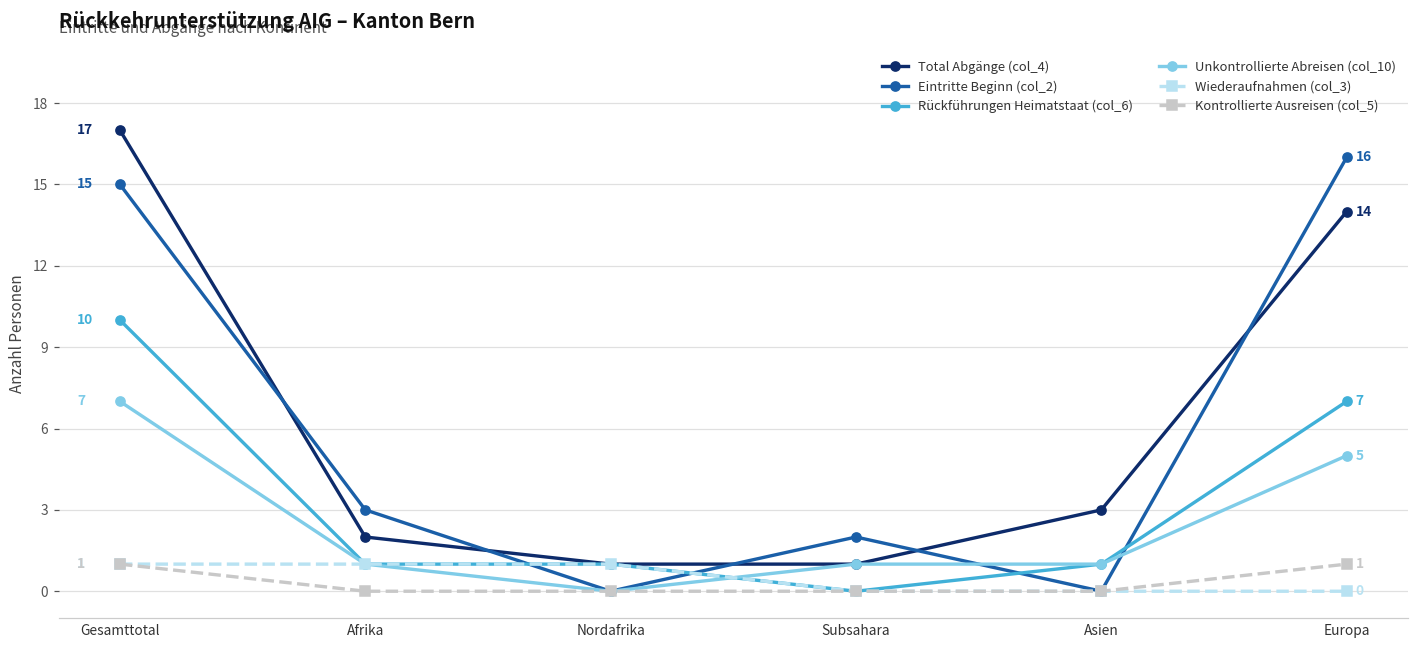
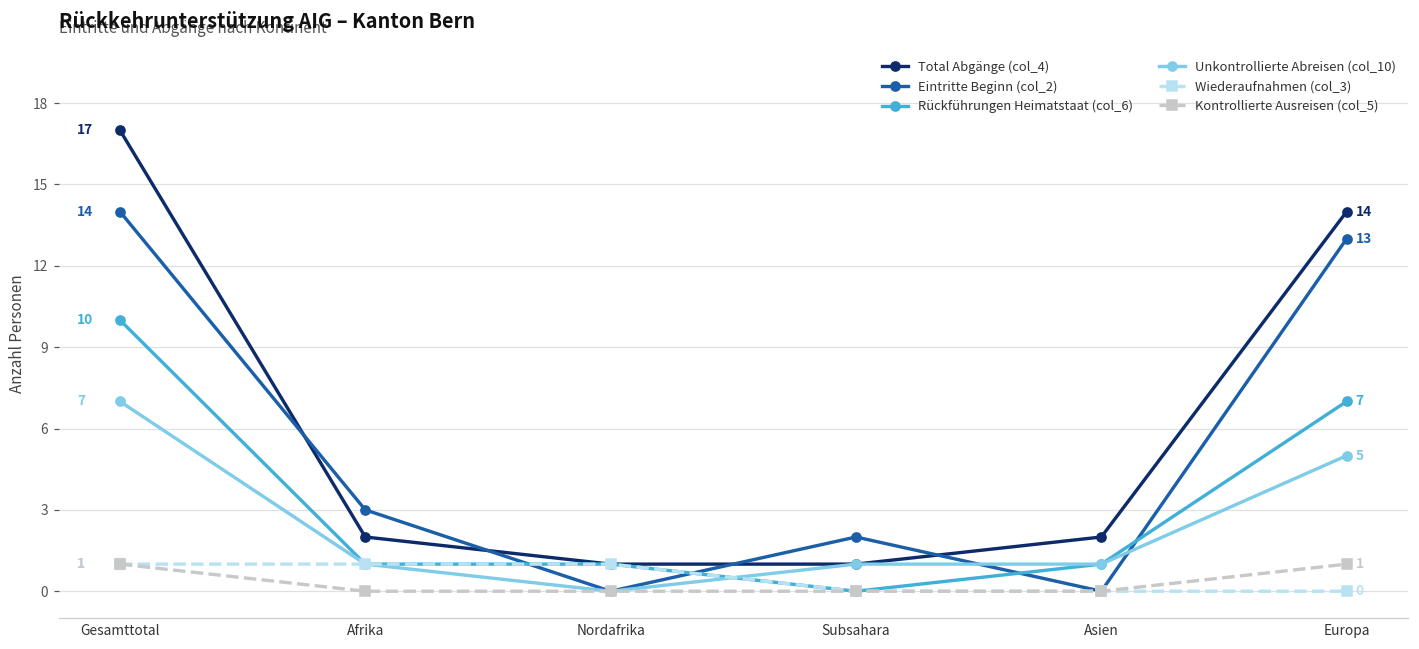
  {
    "Total Abgänge (col_4)": {
      "Afrika": 2,
-     "Asien": 3
+     "Asien": 2
    },
    "Eintritte Beginn (col_2)": {
-     "Gesamttotal": 15,
-     "Europa": 16
+     "Gesamttotal": 14,
+     "Europa": 13
    },
    "Rückführungen Heimatstaat (col_6)": {
      "Gesamttotal": 10,
      "Europa": 7
    },
    "Unkontrollierte Abreisen (col_10)": {
      "Europa": 5
    }
  }
